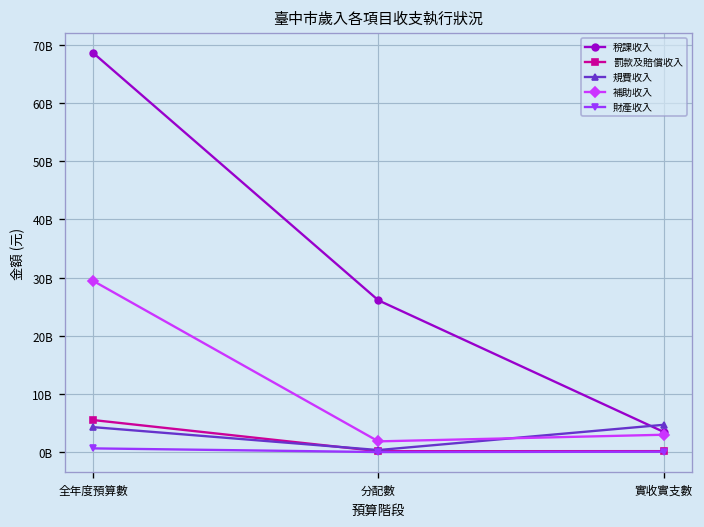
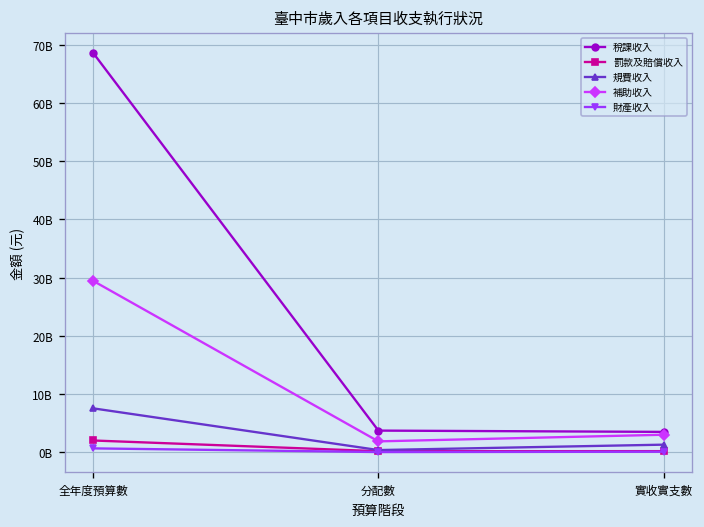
  {
    "稅課收入": {
      "全年度預算數": 69000000000,
-     "分配數": 26000000000
+     "分配數": 4000000000
    },
    "罰款及賠償收入": {
-     "全年度預算數": 6000000000
+     "全年度預算數": 2000000000
    },
    "規費收入": {
-     "全年度預算數": 4000000000,
-     "實收實支數": 5000000000
+     "全年度預算數": 8000000000,
+     "實收實支數": 1000000000
    }
  }
